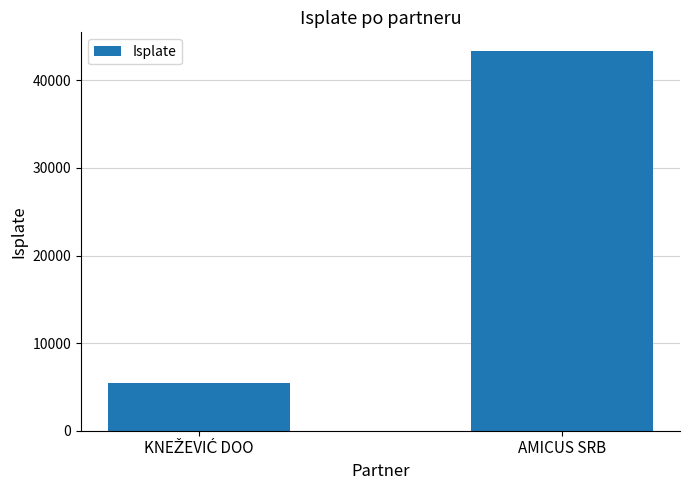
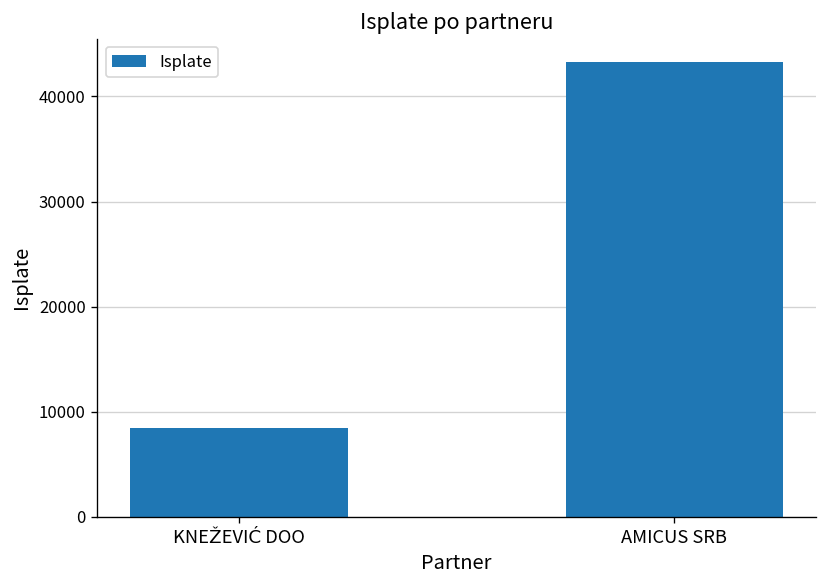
  {
-   "KNEŽEVIĆ DOO": 5000,
+   "KNEŽEVIĆ DOO": 8000,
    "AMICUS SRB": 43000
  }
